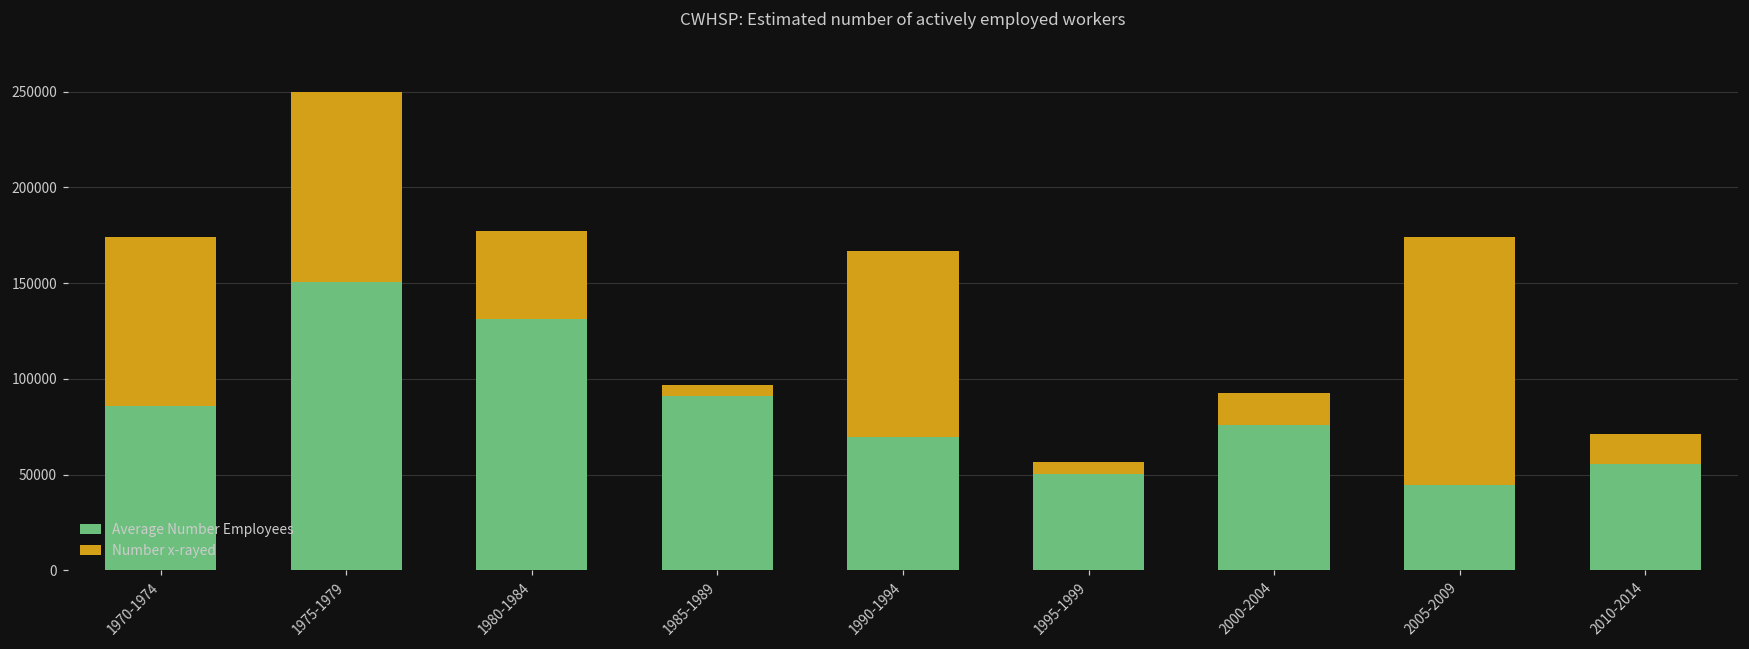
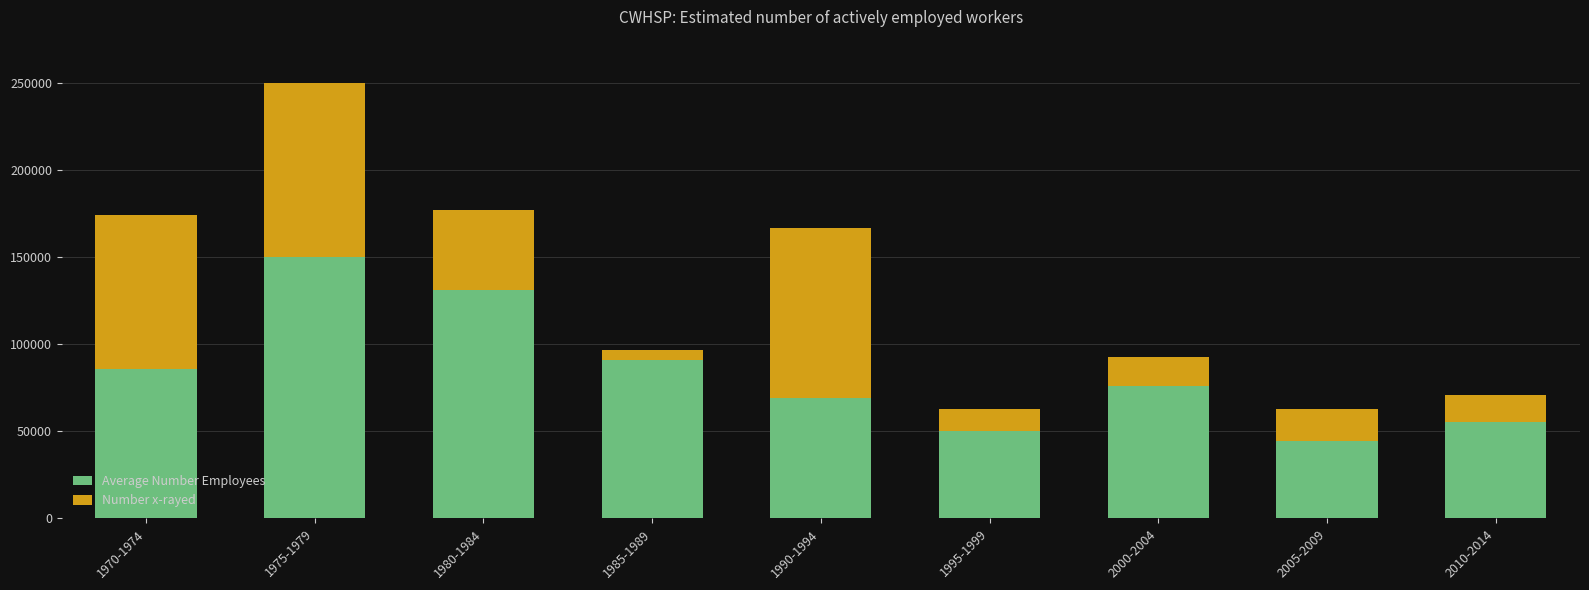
  {
    "Average Number Employees": {
      "1970-1974": 86000,
      "1975-1979": 150000,
      "1980-1984": 131000,
      "1985-1989": 91000,
      "1990-1994": 69000,
      "1995-1999": 50000,
      "2000-2004": 76000,
      "2005-2009": 45000,
      "2010-2014": 56000
    },
    "Number x-rayed": {
      "1970-1974": 88000,
      "1975-1979": 100000,
      "1980-1984": 46000,
      "1985-1989": 6000,
      "1990-1994": 97000,
-     "1995-1999": 6000,
+     "1995-1999": 13000,
      "2000-2004": 17000,
-     "2005-2009": 129000,
+     "2005-2009": 19000,
      "2010-2014": 16000
    }
  }
